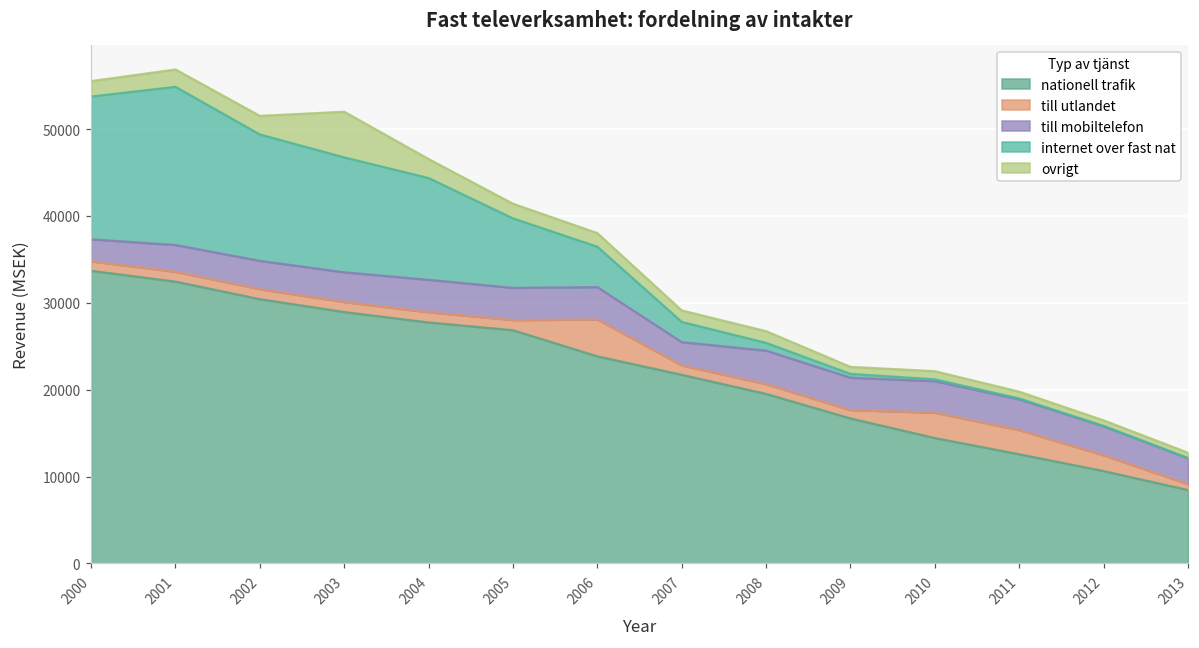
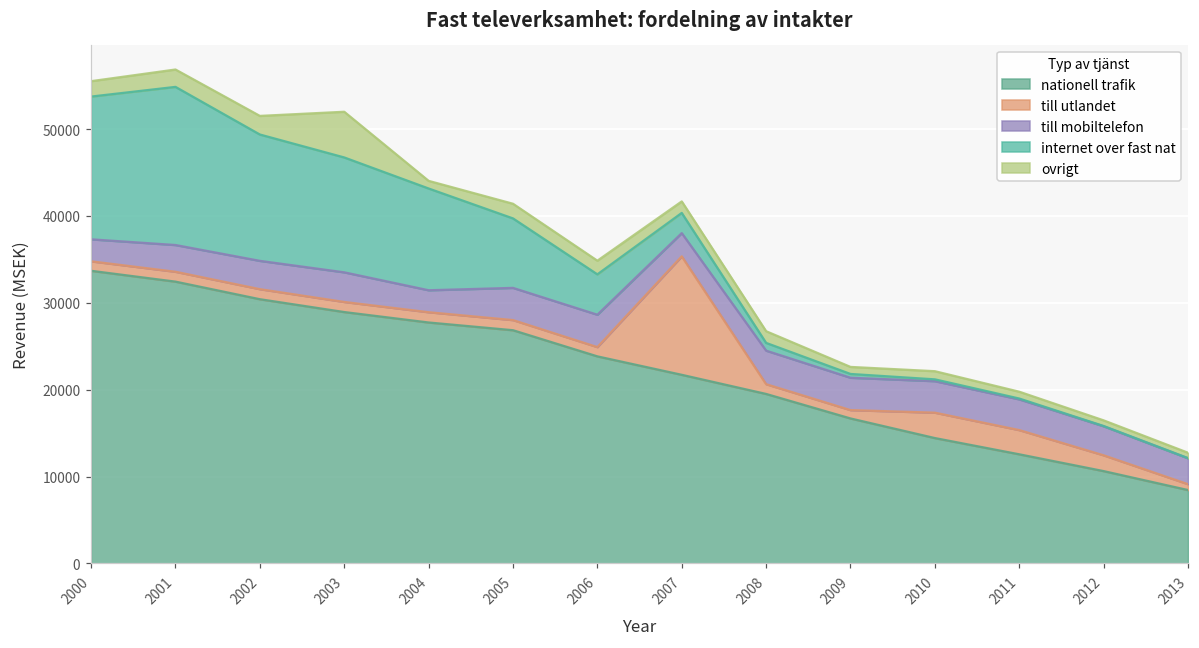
  {
    "till utlandet": {
      "2000": 1000,
      "2001": 1000,
      "2002": 1000,
      "2003": 1000,
      "2004": 1000,
      "2005": 1000,
-     "2006": 4000,
-     "2007": 1000,
+     "2006": 1000,
+     "2007": 14000,
      "2008": 1000,
      "2009": 1000,
      "2010": 3000,
      "2011": 3000,
      "2012": 2000,
      "2013": 1000
    },
    "till mobiltelefon": {
      "2000": 3000,
      "2001": 3000,
      "2002": 3000,
      "2003": 3000,
-     "2004": 4000,
+     "2004": 3000,
      "2005": 4000,
      "2006": 4000,
      "2007": 3000,
      "2008": 4000,
      "2009": 4000
    },
    "ovrigt": {
      "2000": 2000,
      "2001": 2000,
      "2002": 2000,
      "2003": 5000,
-     "2004": 2000,
+     "2004": 1000,
      "2005": 2000,
      "2006": 2000,
      "2007": 1000,
      "2008": 1000,
      "2009": 1000,
      "2010": 1000,
      "2011": 1000,
      "2012": 1000,
      "2013": 1000
    }
  }
